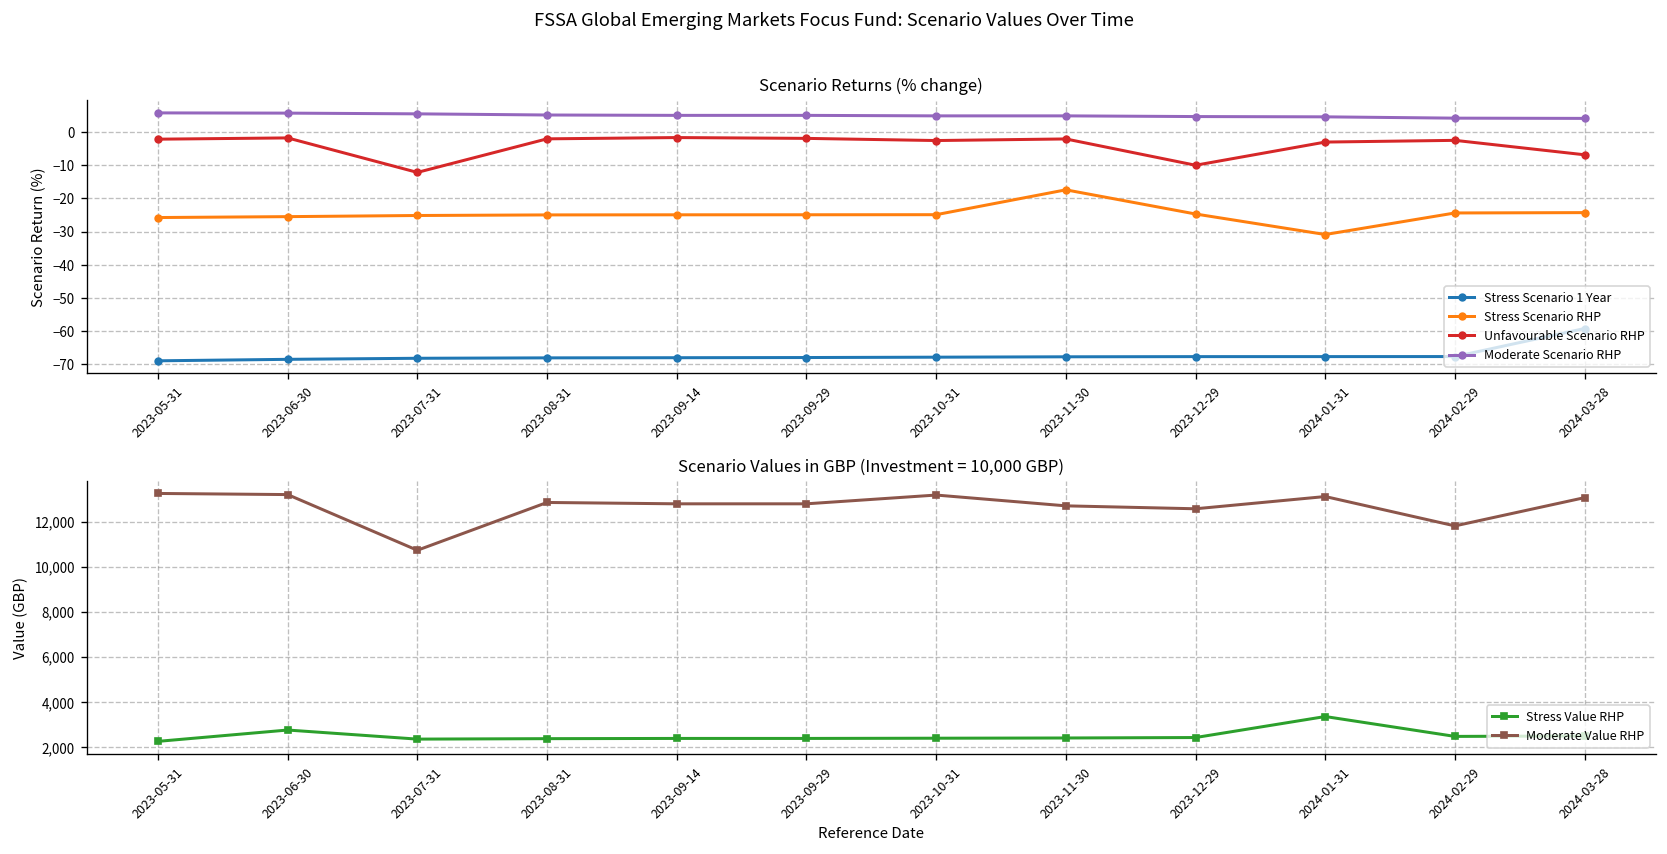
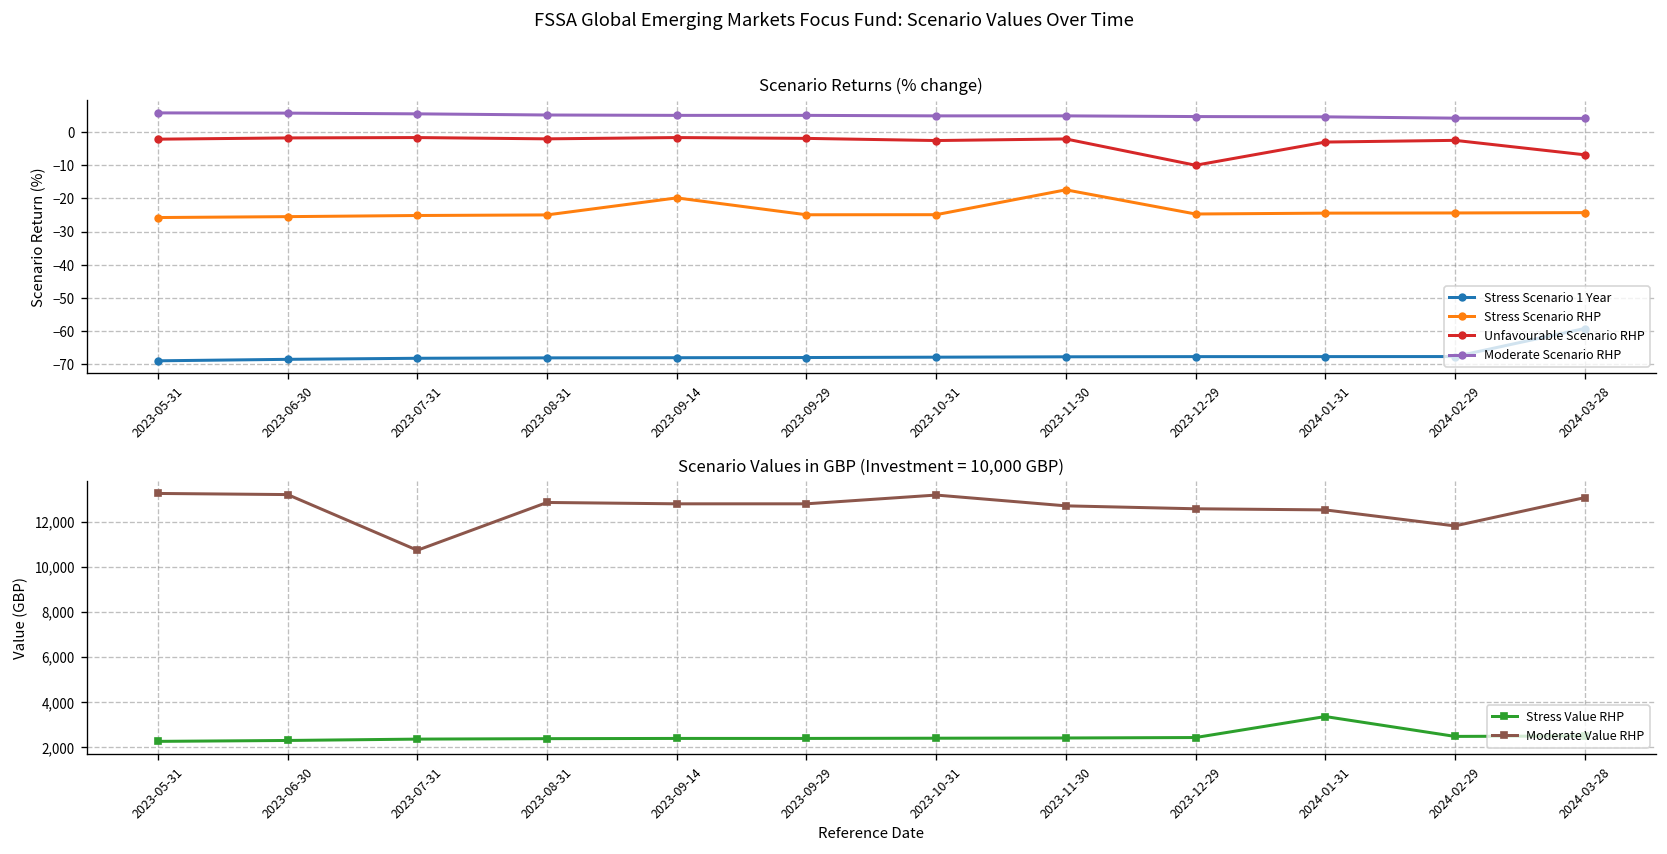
  {
    "Scenario Returns (% change)": {
      "Stress Scenario 1 Year": {
        "2023-05-31": "-69",
        "2023-06-30": "-69",
        "2023-07-31": "-68",
        "2023-08-31": "-68",
        "2023-09-14": "-68",
        "2023-09-29": "-68",
        "2023-10-31": "-68",
        "2023-11-30": "-68",
        "2023-12-29": "-68",
        "2024-01-31": "-68"
      },
      "Stress Scenario RHP": {
        "2023-05-31": "-26",
        "2023-06-30": "-26",
        "2023-07-31": "-25",
        "2023-08-31": "-25",
-       "2023-09-14": "-25",
+       "2023-09-14": "-20",
        "2023-09-29": "-25",
        "2023-10-31": "-25",
        "2023-11-30": "-17",
        "2023-12-29": "-25",
-       "2024-01-31": "-31",
+       "2024-01-31": "-24",
        "2024-02-29": "-24",
        "2024-03-28": "-24"
      },
      "Unfavourable Scenario RHP": {
        "2023-05-31": "-2",
        "2023-06-30": "-2",
-       "2023-07-31": "-12",
+       "2023-07-31": "-2",
        "2023-08-31": "-2",
        "2023-09-14": "-2",
        "2023-09-29": "-2",
        "2023-10-31": "-3",
        "2023-11-30": "-2",
        "2023-12-29": "-10",
        "2024-01-31": "-3",
        "2024-02-29": "-2",
        "2024-03-28": "-7"
      },
      "Moderate Scenario RHP": {
        "2023-05-31": "6",
        "2023-06-30": "6",
        "2023-07-31": "5",
        "2023-08-31": "5",
        "2023-09-14": "5",
        "2023-09-29": "5",
        "2023-10-31": "5",
        "2023-11-30": "5",
        "2023-12-29": "5",
        "2024-01-31": "5",
        "2024-02-29": "4",
        "2024-03-28": "4"
      }
    },
    "Scenario Values in GBP (Investment = 10,000 GBP)": {
      "Stress Value RHP": {
        "2023-05-31": "2,300",
-       "2023-06-30": "2,800",
+       "2023-06-30": "2,300",
        "2023-07-31": "2,400",
        "2023-08-31": "2,400",
        "2023-09-14": "2,400",
        "2023-09-29": "2,400",
        "2023-10-31": "2,400",
        "2023-11-30": "2,400",
        "2023-12-29": "2,400",
        "2024-01-31": "3,400",
        "2024-02-29": "2,500"
      },
      "Moderate Value RHP": {
        "2023-05-31": "13,300",
        "2023-06-30": "13,200",
        "2023-07-31": "10,700",
        "2023-08-31": "12,900",
        "2023-09-14": "12,800",
        "2023-09-29": "12,800",
        "2023-10-31": "13,200",
        "2023-11-30": "12,700",
        "2023-12-29": "12,600",
-       "2024-01-31": "13,100",
+       "2024-01-31": "12,500",
        "2024-02-29": "11,800",
        "2024-03-28": "13,100"
      }
    }
  }
